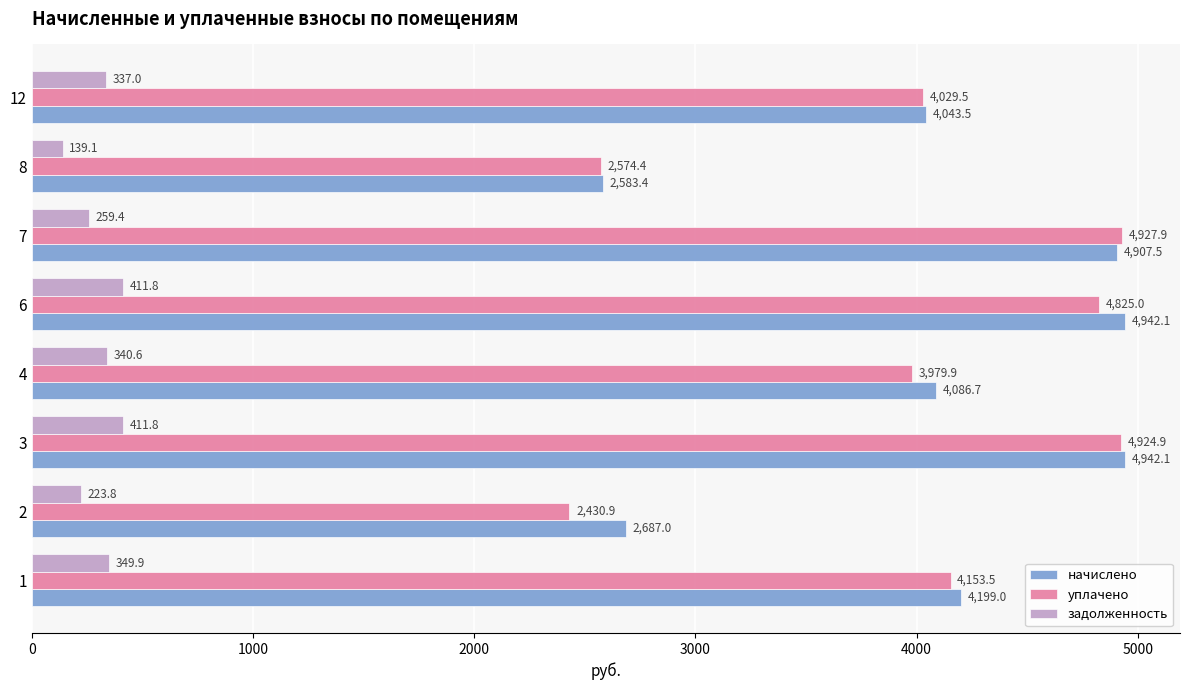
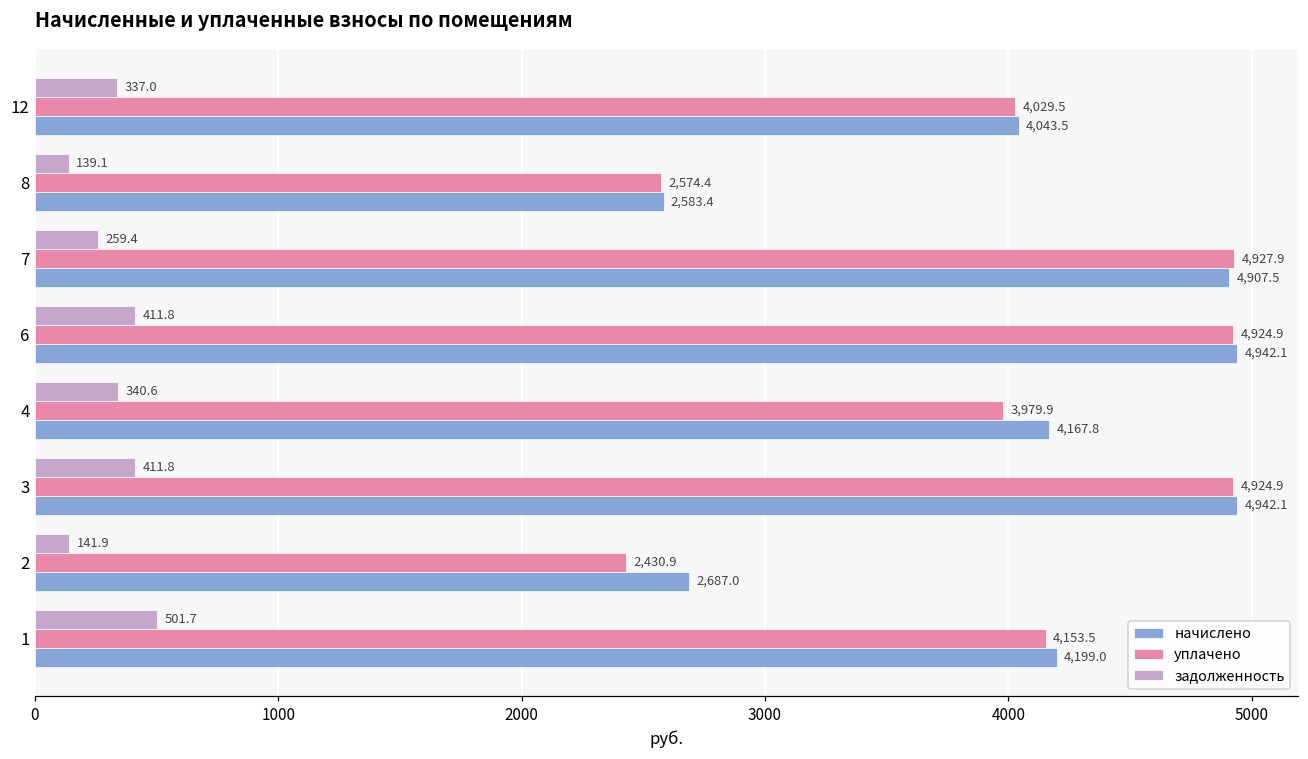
  {
    "начислено": {
      "12": "4,043.5",
      "8": "2,583.4",
      "7": "4,907.5",
      "6": "4,942.1",
-     "4": "4,086.7",
+     "4": "4,167.8",
      "3": "4,942.1",
      "2": "2,687.0",
      "1": "4,199.0"
    },
    "уплачено": {
      "12": "4,029.5",
      "8": "2,574.4",
      "7": "4,927.9",
-     "6": "4,825.0",
+     "6": "4,924.9",
      "4": "3,979.9",
      "3": "4,924.9",
      "2": "2,430.9",
      "1": "4,153.5"
    },
    "задолженность": {
      "12": "337.0",
      "8": "139.1",
      "7": "259.4",
      "6": "411.8",
      "4": "340.6",
      "3": "411.8",
-     "2": "223.8",
-     "1": "349.9"
+     "2": "141.9",
+     "1": "501.7"
    }
  }
